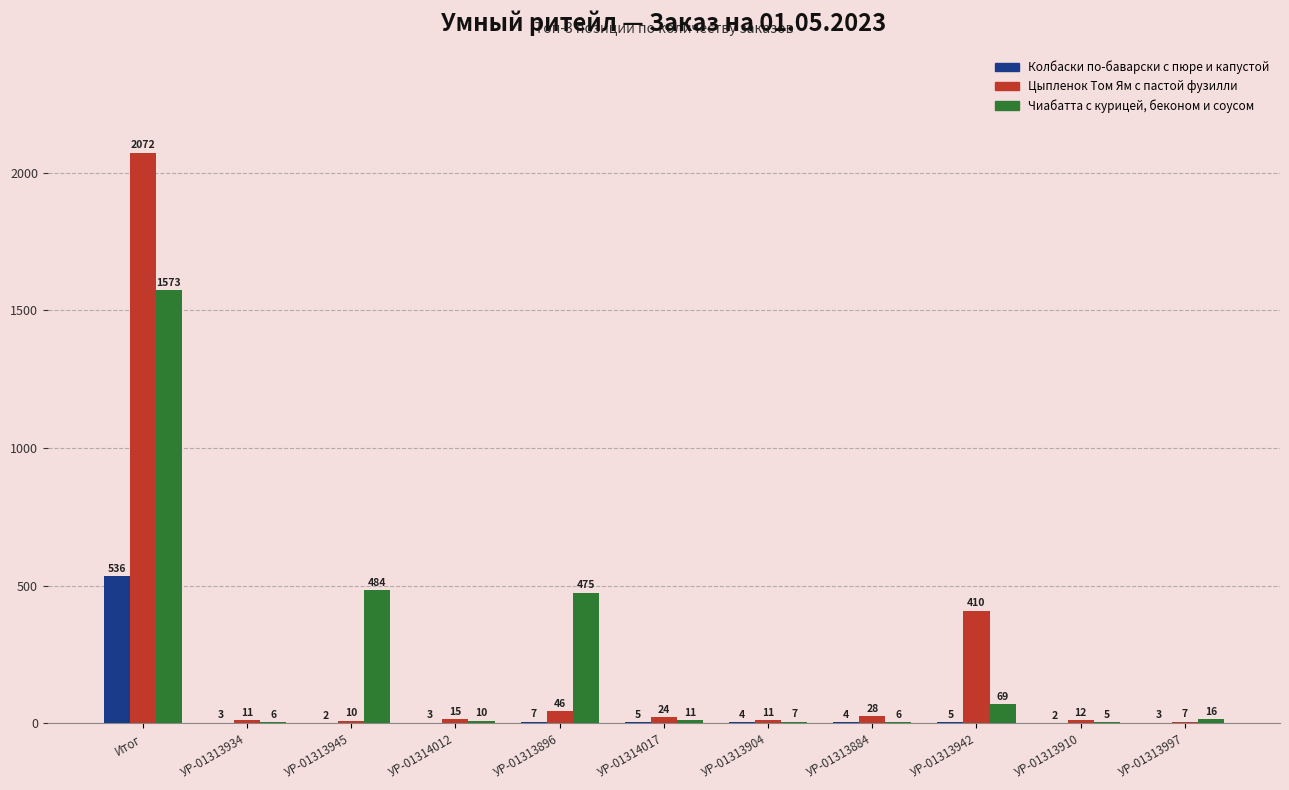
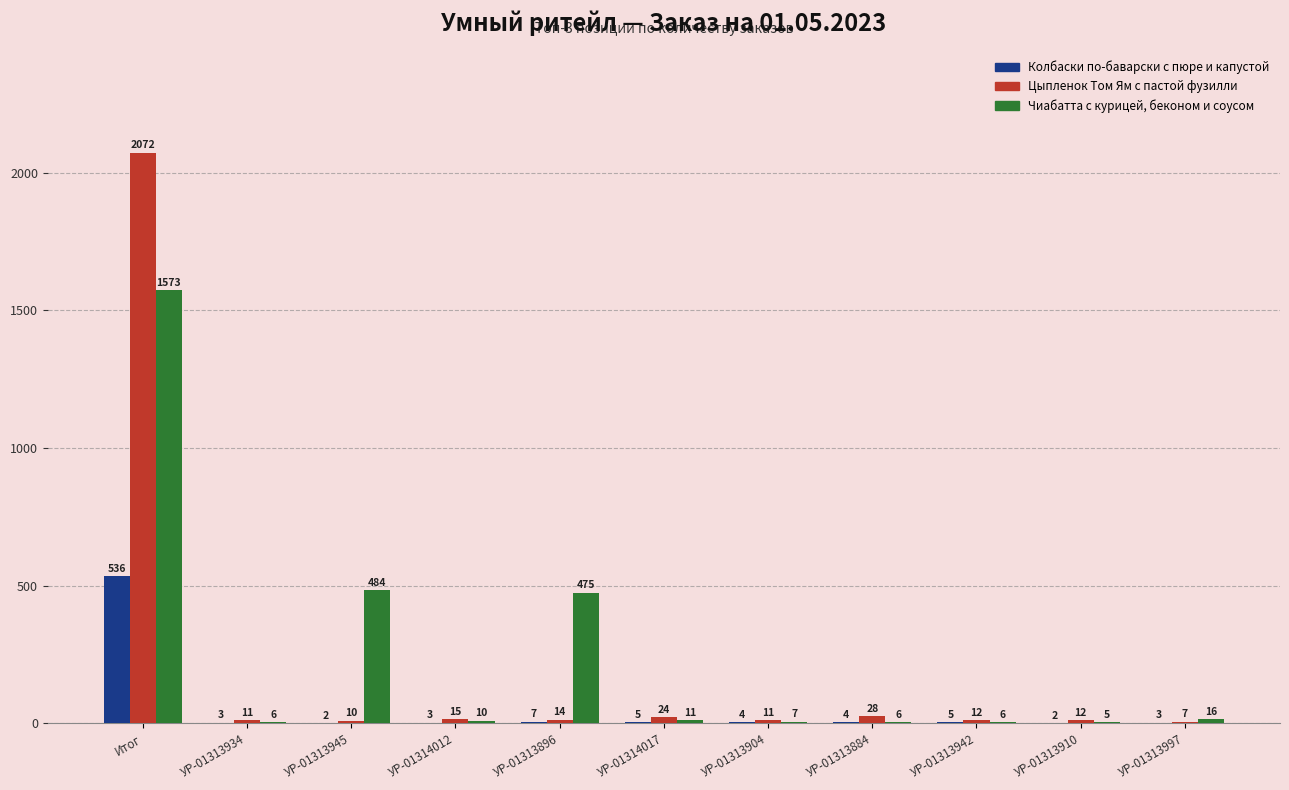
  {
    "Колбаски по-баварски с пюре и капустой": {
      "Итог": 536,
      "УР-01313934": 3,
      "УР-01313945": 2,
      "УР-01314012": 3,
      "УР-01313896": 7,
      "УР-01314017": 5,
      "УР-01313904": 4,
      "УР-01313884": 4,
      "УР-01313942": 5,
      "УР-01313910": 2,
      "УР-01313997": 3
    },
    "Цыпленок Том Ям с пастой фузилли": {
      "Итог": 2072,
      "УР-01313934": 11,
      "УР-01313945": 10,
      "УР-01314012": 15,
-     "УР-01313896": 46,
+     "УР-01313896": 14,
      "УР-01314017": 24,
      "УР-01313904": 11,
      "УР-01313884": 28,
-     "УР-01313942": 410,
+     "УР-01313942": 12,
      "УР-01313910": 12,
      "УР-01313997": 7
    },
    "Чиабатта с курицей, беконом и соусом": {
      "Итог": 1573,
      "УР-01313934": 6,
      "УР-01313945": 484,
      "УР-01314012": 10,
      "УР-01313896": 475,
      "УР-01314017": 11,
      "УР-01313904": 7,
      "УР-01313884": 6,
-     "УР-01313942": 69,
+     "УР-01313942": 6,
      "УР-01313910": 5,
      "УР-01313997": 16
    }
  }
